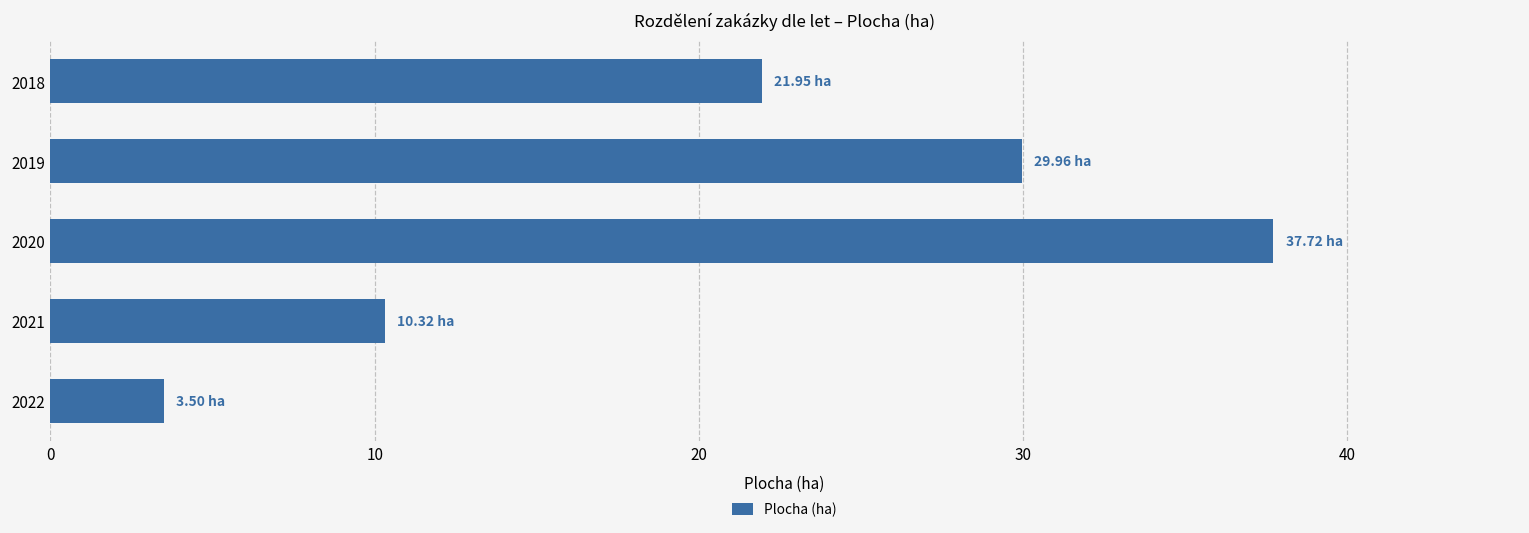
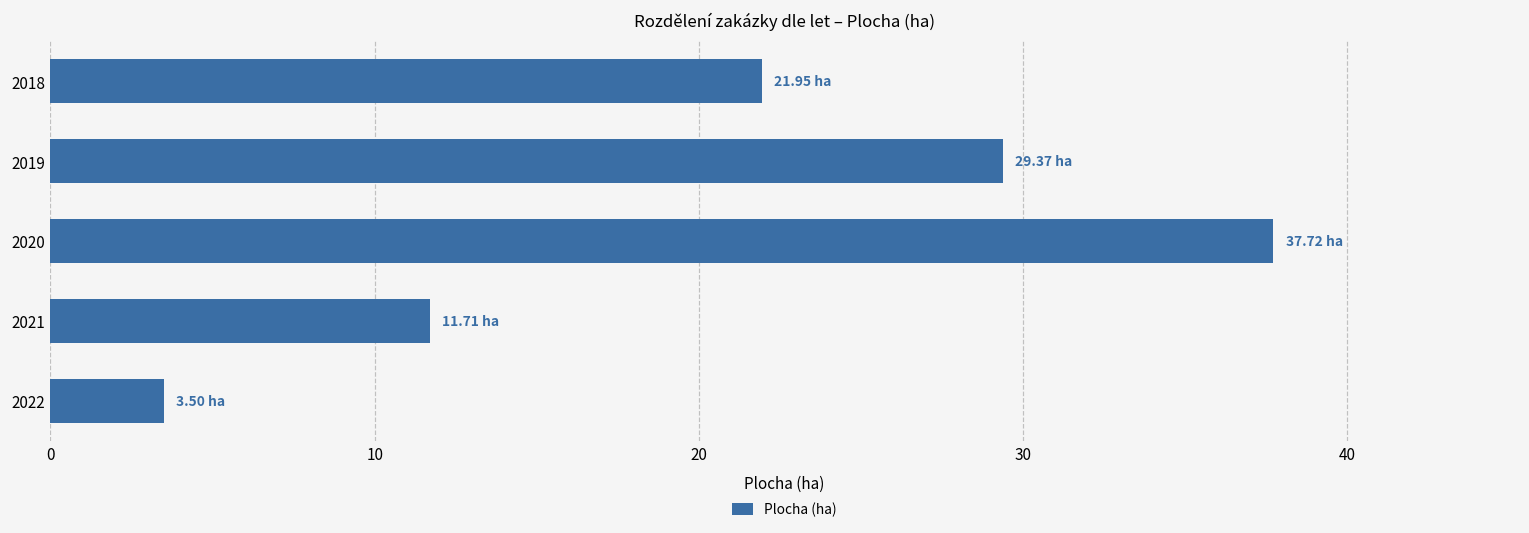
  {
    "2018": 21.95,
-   "2019": 29.96,
+   "2019": 29.37,
    "2020": 37.72,
-   "2021": 10.32,
+   "2021": 11.71,
    "2022": 3.50
  }
